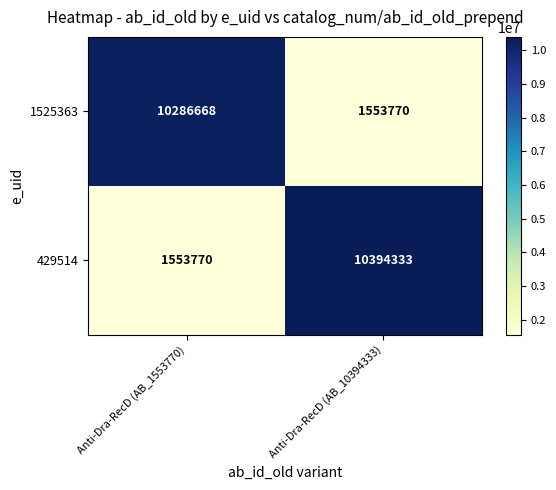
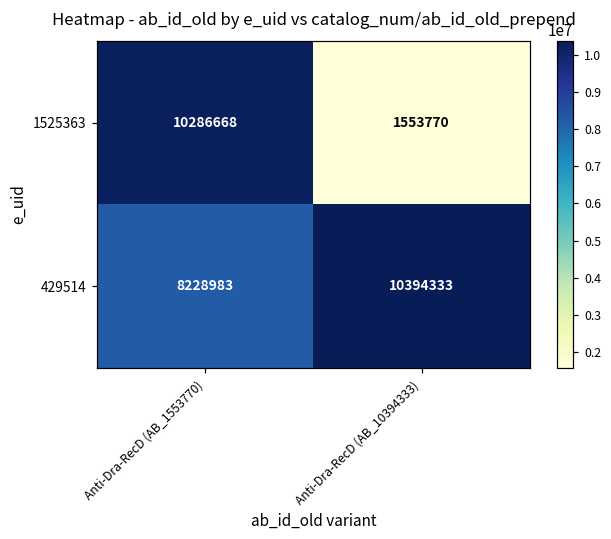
  {
    "1525363": {
      "Anti-Dra-RecD (AB_1553770)": 10286668,
      "Anti-Dra-RecD (AB_10394333)": 1553770
    },
    "429514": {
-     "Anti-Dra-RecD (AB_1553770)": 1553770,
+     "Anti-Dra-RecD (AB_1553770)": 8228983,
      "Anti-Dra-RecD (AB_10394333)": 10394333
    }
  }
